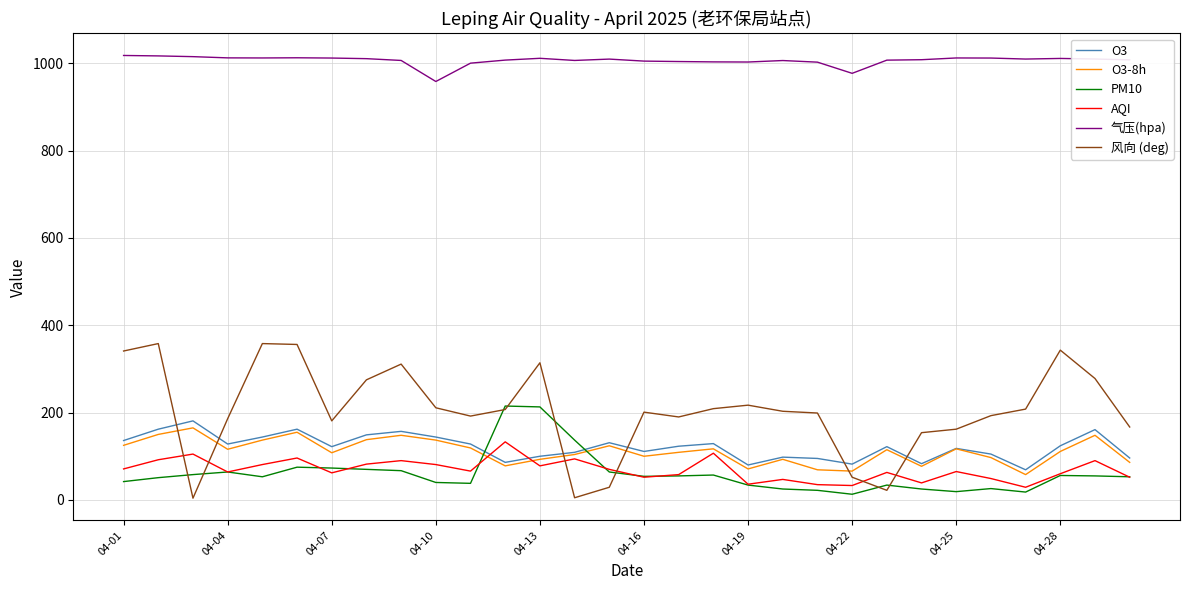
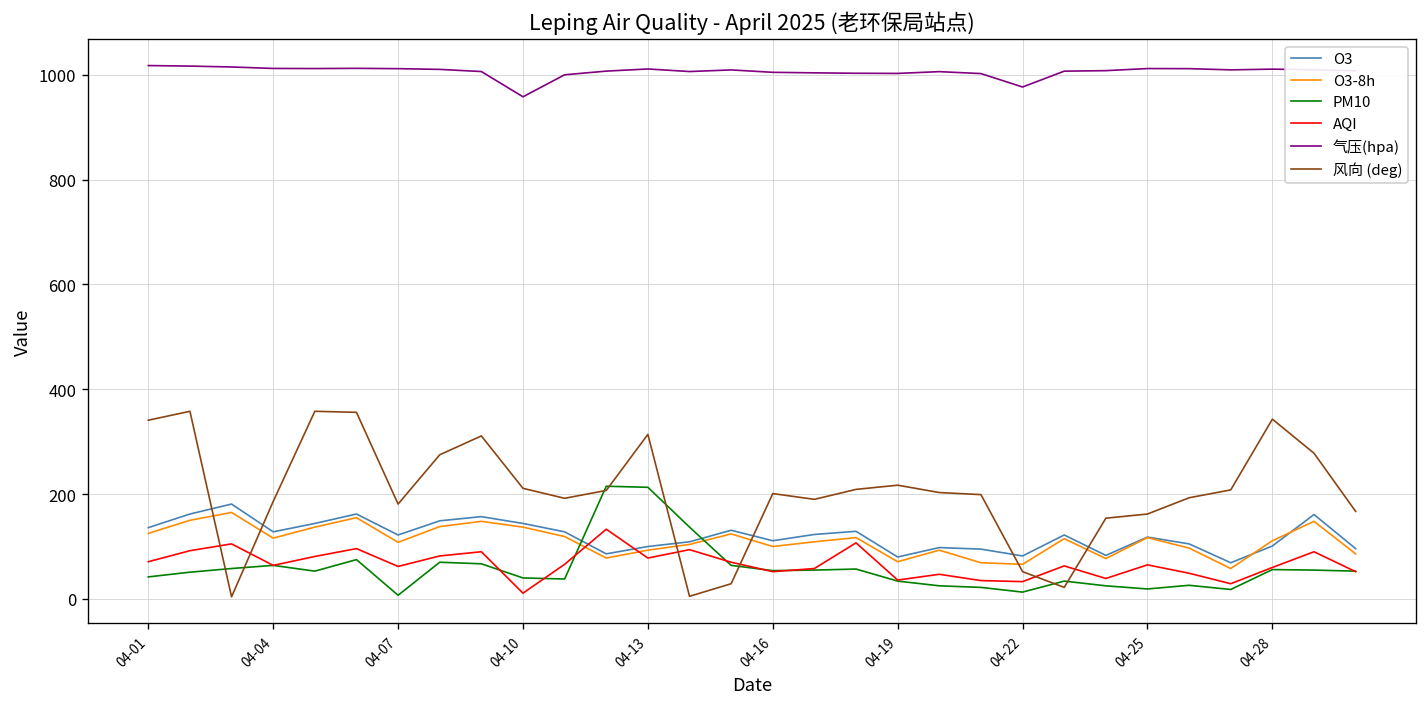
  {
    "O3": {
      "04-01": 140,
      "04-04": 130,
      "04-07": 120,
      "04-10": 140,
      "04-13": 100,
      "04-16": 110,
      "04-19": 80,
      "04-22": 80,
-     "04-28": 120
+     "04-28": 100
    },
    "O3-8h": {
      "04-01": 130,
      "04-04": 120,
      "04-07": 110,
      "04-10": 140,
      "04-13": 90,
      "04-16": 100,
      "04-19": 70,
      "04-22": 70,
      "04-28": 110
    },
    "PM10": {
      "04-01": 40,
-     "04-07": 70,
+     "04-07": 10,
      "04-10": 40,
      "04-13": 210,
      "04-22": 10,
      "04-25": 20
    },
    "AQI": {
      "04-01": 70,
      "04-07": 60,
-     "04-10": 80,
+     "04-10": 10,
      "04-13": 80,
      "04-22": 30,
      "04-25": 70
    },
    "气压(hpa)": {
      "04-01": 1020,
      "04-04": 1010,
      "04-07": 1010,
      "04-10": 960,
      "04-13": 1010,
      "04-16": 1000,
      "04-19": 1000,
      "04-22": 980,
      "04-25": 1010,
      "04-28": 1010
    },
    "风向 (deg)": {
      "04-01": 340,
      "04-04": 190,
      "04-07": 180,
      "04-10": 210,
      "04-13": 310,
      "04-16": 200,
      "04-19": 220,
      "04-22": 50,
      "04-25": 160,
      "04-28": 340
    }
  }
